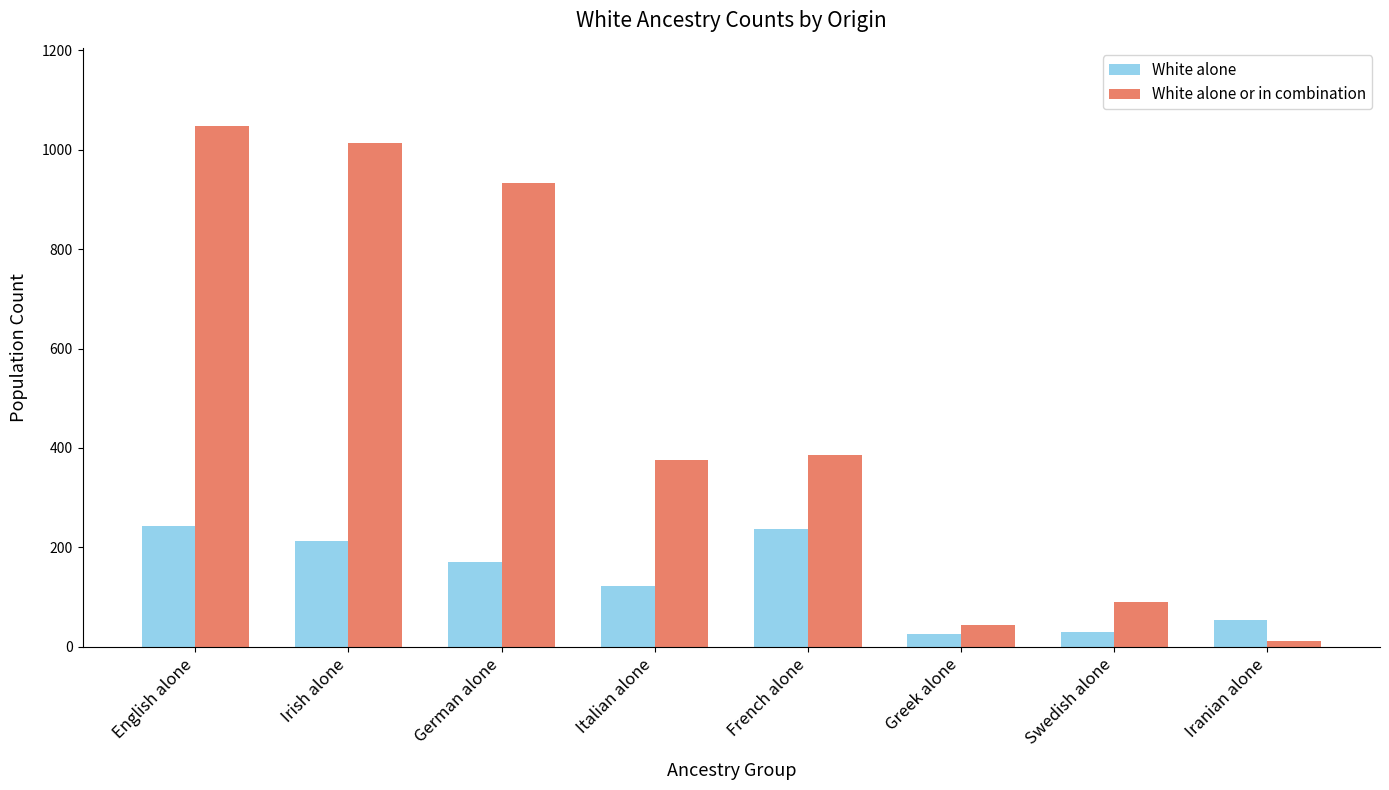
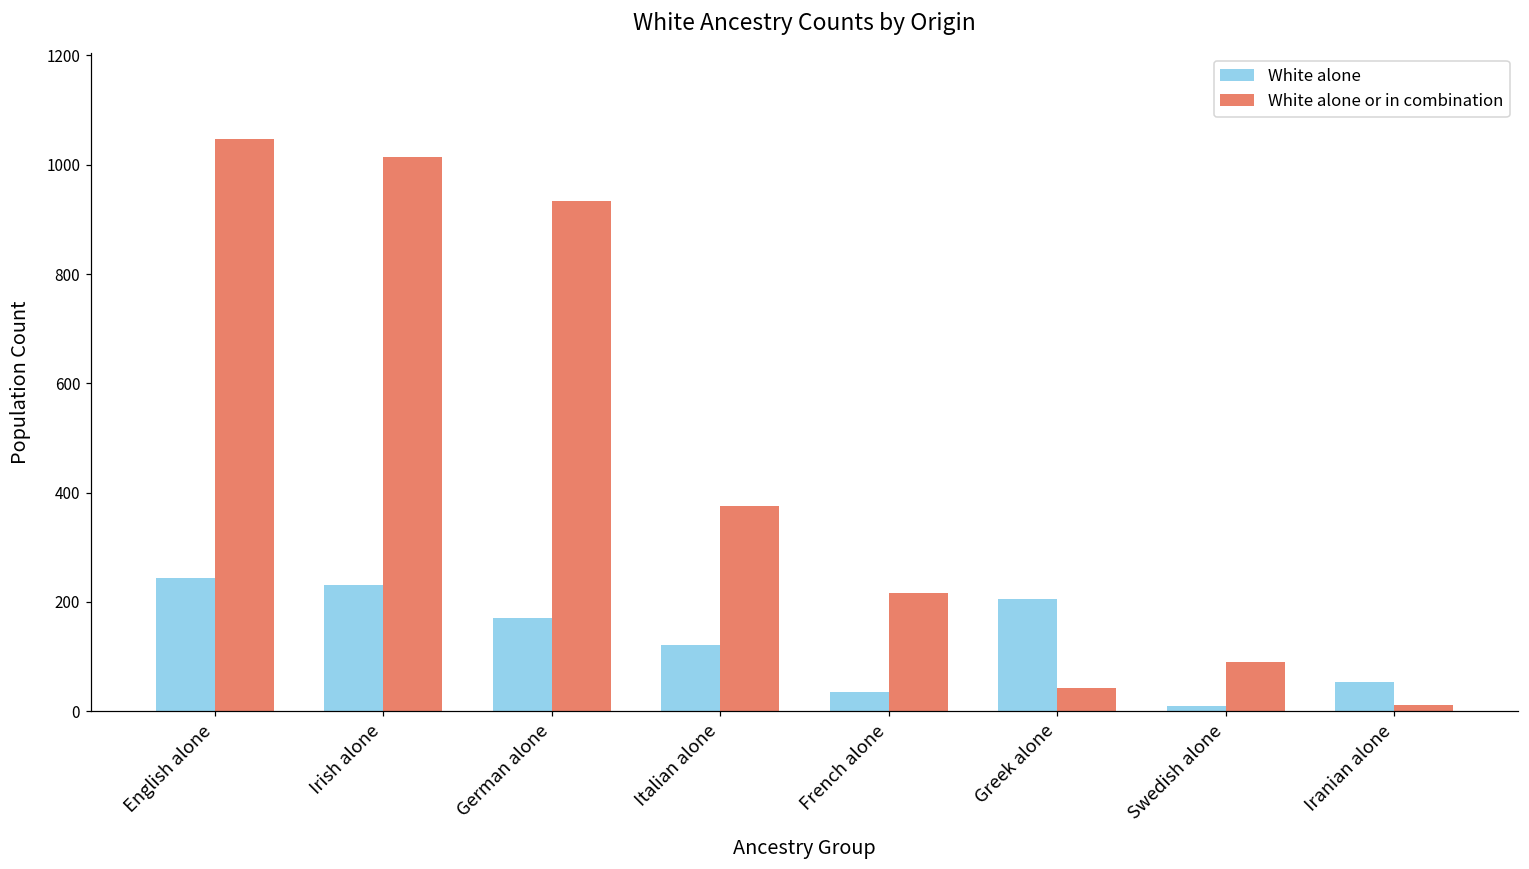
  {
    "White alone": {
      "English alone": 240,
-     "Irish alone": 210,
+     "Irish alone": 230,
      "German alone": 170,
      "Italian alone": 120,
-     "French alone": 240,
-     "Greek alone": 30,
-     "Swedish alone": 30,
+     "French alone": 40,
+     "Greek alone": 210,
+     "Swedish alone": 10,
      "Iranian alone": 50
    },
    "White alone or in combination": {
      "English alone": 1050,
      "Irish alone": 1010,
      "German alone": 930,
      "Italian alone": 380,
-     "French alone": 390,
+     "French alone": 220,
      "Greek alone": 40,
      "Swedish alone": 90,
      "Iranian alone": 10
    }
  }
